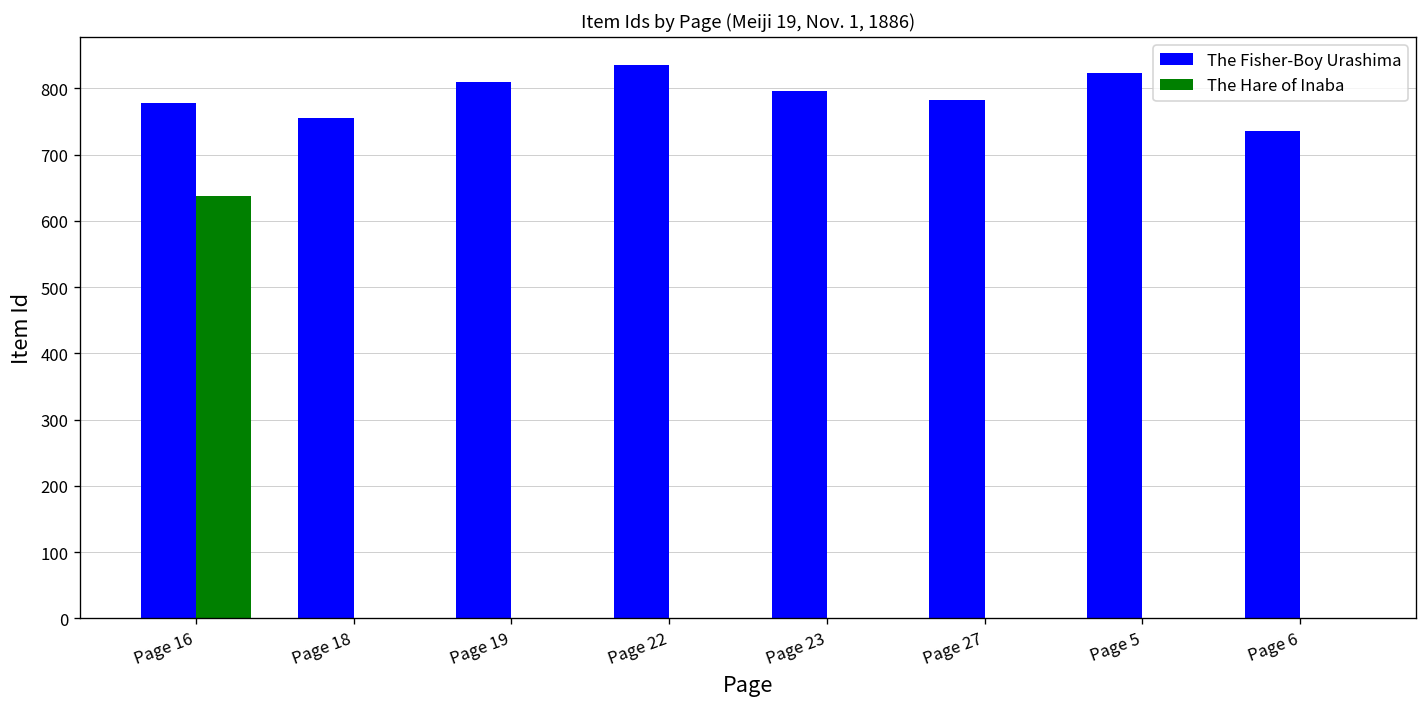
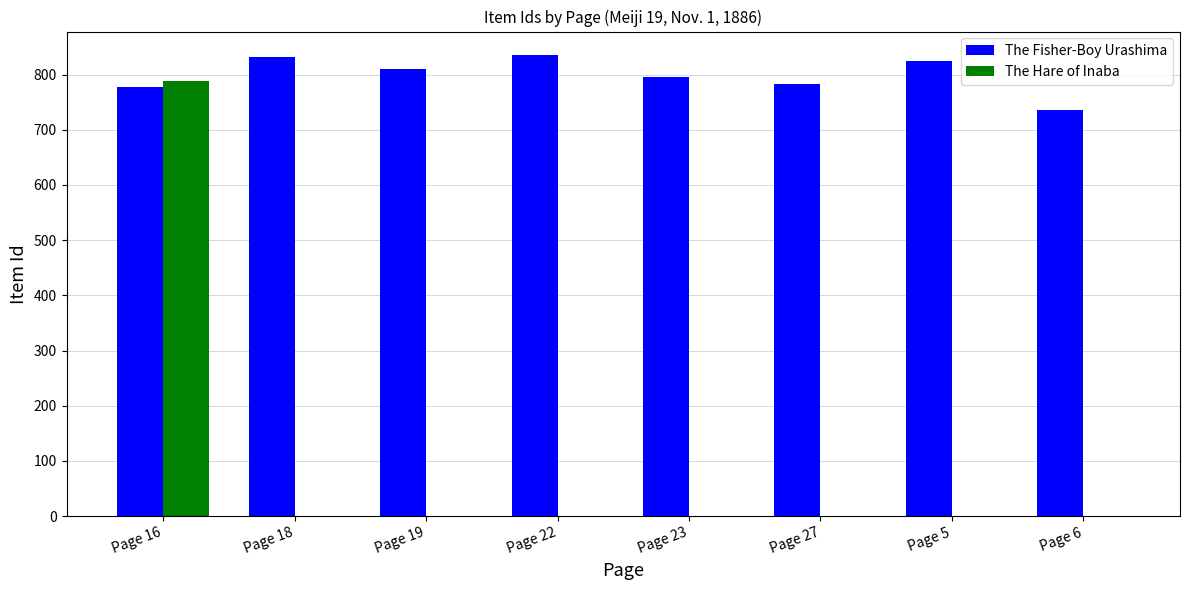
  {
    "The Fisher-Boy Urashima": {
      "Page 16": 780,
-     "Page 18": 760,
+     "Page 18": 830,
      "Page 19": 810,
      "Page 22": 840,
      "Page 23": 800,
      "Page 27": 780,
      "Page 5": 820,
      "Page 6": 740
    },
    "The Hare of Inaba": {
-     "Page 16": 640,
+     "Page 16": 790,
      "Page 18": 0,
      "Page 19": 0,
      "Page 22": 0,
      "Page 23": 0,
      "Page 27": 0,
      "Page 5": 0,
      "Page 6": 0
    }
  }
